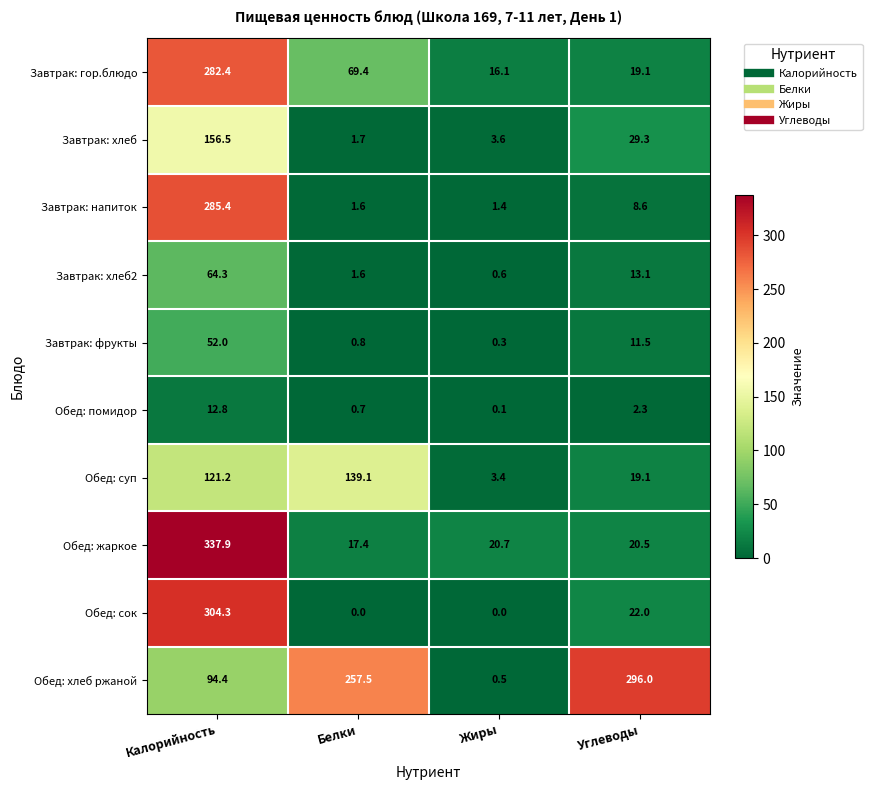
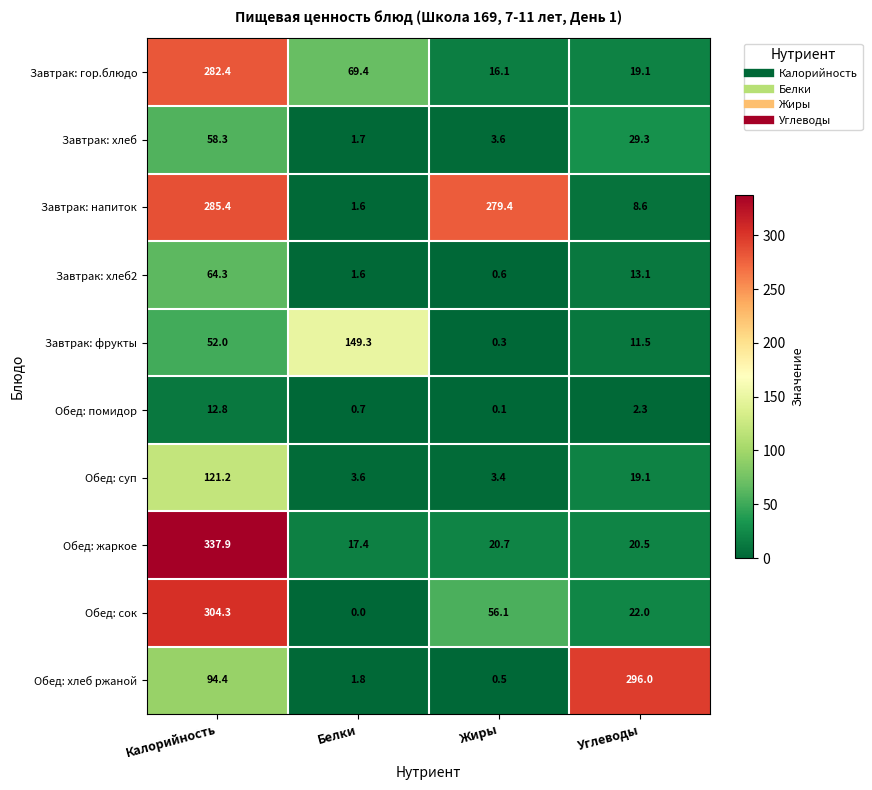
  {
    "Завтрак: гор.блюдо": {
      "Калорийность": 282.4,
      "Белки": 69.4,
      "Жиры": 16.1,
      "Углеводы": 19.1
    },
    "Завтрак: хлеб": {
-     "Калорийность": 156.5,
+     "Калорийность": 58.3,
      "Белки": 1.7,
      "Жиры": 3.6,
      "Углеводы": 29.3
    },
    "Завтрак: напиток": {
      "Калорийность": 285.4,
      "Белки": 1.6,
-     "Жиры": 1.4,
+     "Жиры": 279.4,
      "Углеводы": 8.6
    },
    "Завтрак: хлеб2": {
      "Калорийность": 64.3,
      "Белки": 1.6,
      "Жиры": 0.6,
      "Углеводы": 13.1
    },
    "Завтрак: фрукты": {
      "Калорийность": 52.0,
-     "Белки": 0.8,
+     "Белки": 149.3,
      "Жиры": 0.3,
      "Углеводы": 11.5
    },
    "Обед: помидор": {
      "Калорийность": 12.8,
      "Белки": 0.7,
      "Жиры": 0.1,
      "Углеводы": 2.3
    },
    "Обед: суп": {
      "Калорийность": 121.2,
-     "Белки": 139.1,
+     "Белки": 3.6,
      "Жиры": 3.4,
      "Углеводы": 19.1
    },
    "Обед: жаркое": {
      "Калорийность": 337.9,
      "Белки": 17.4,
      "Жиры": 20.7,
      "Углеводы": 20.5
    },
    "Обед: сок": {
      "Калорийность": 304.3,
      "Белки": 0.0,
-     "Жиры": 0.0,
+     "Жиры": 56.1,
      "Углеводы": 22.0
    },
    "Обед: хлеб ржаной": {
      "Калорийность": 94.4,
-     "Белки": 257.5,
+     "Белки": 1.8,
      "Жиры": 0.5,
      "Углеводы": 296.0
    }
  }
